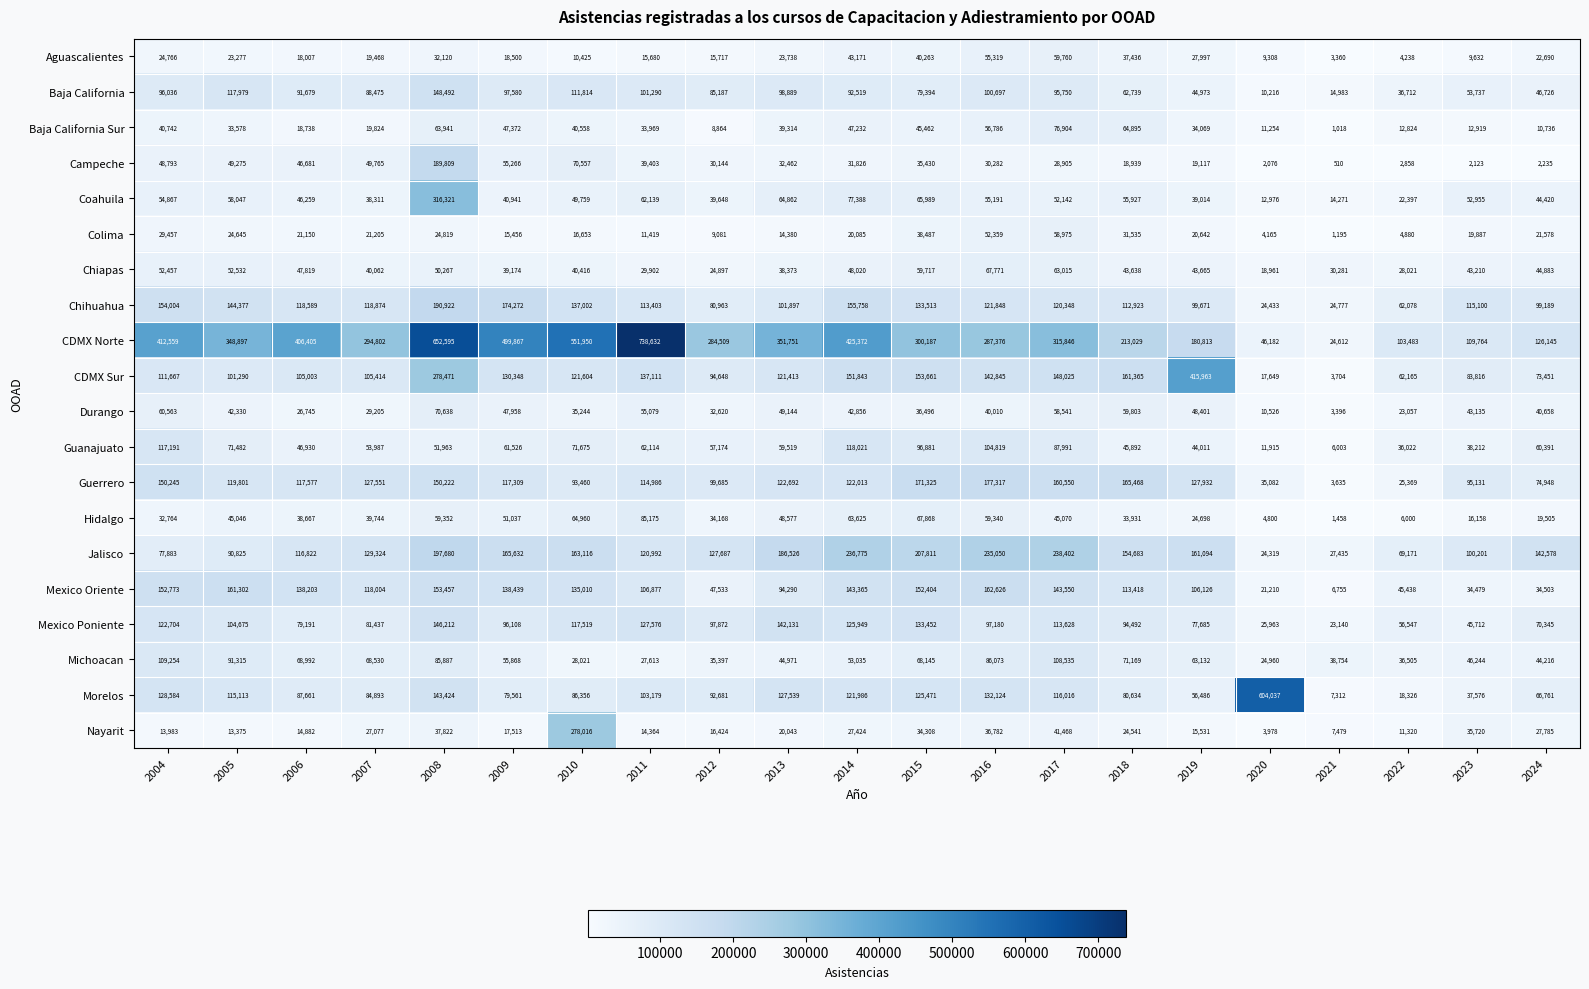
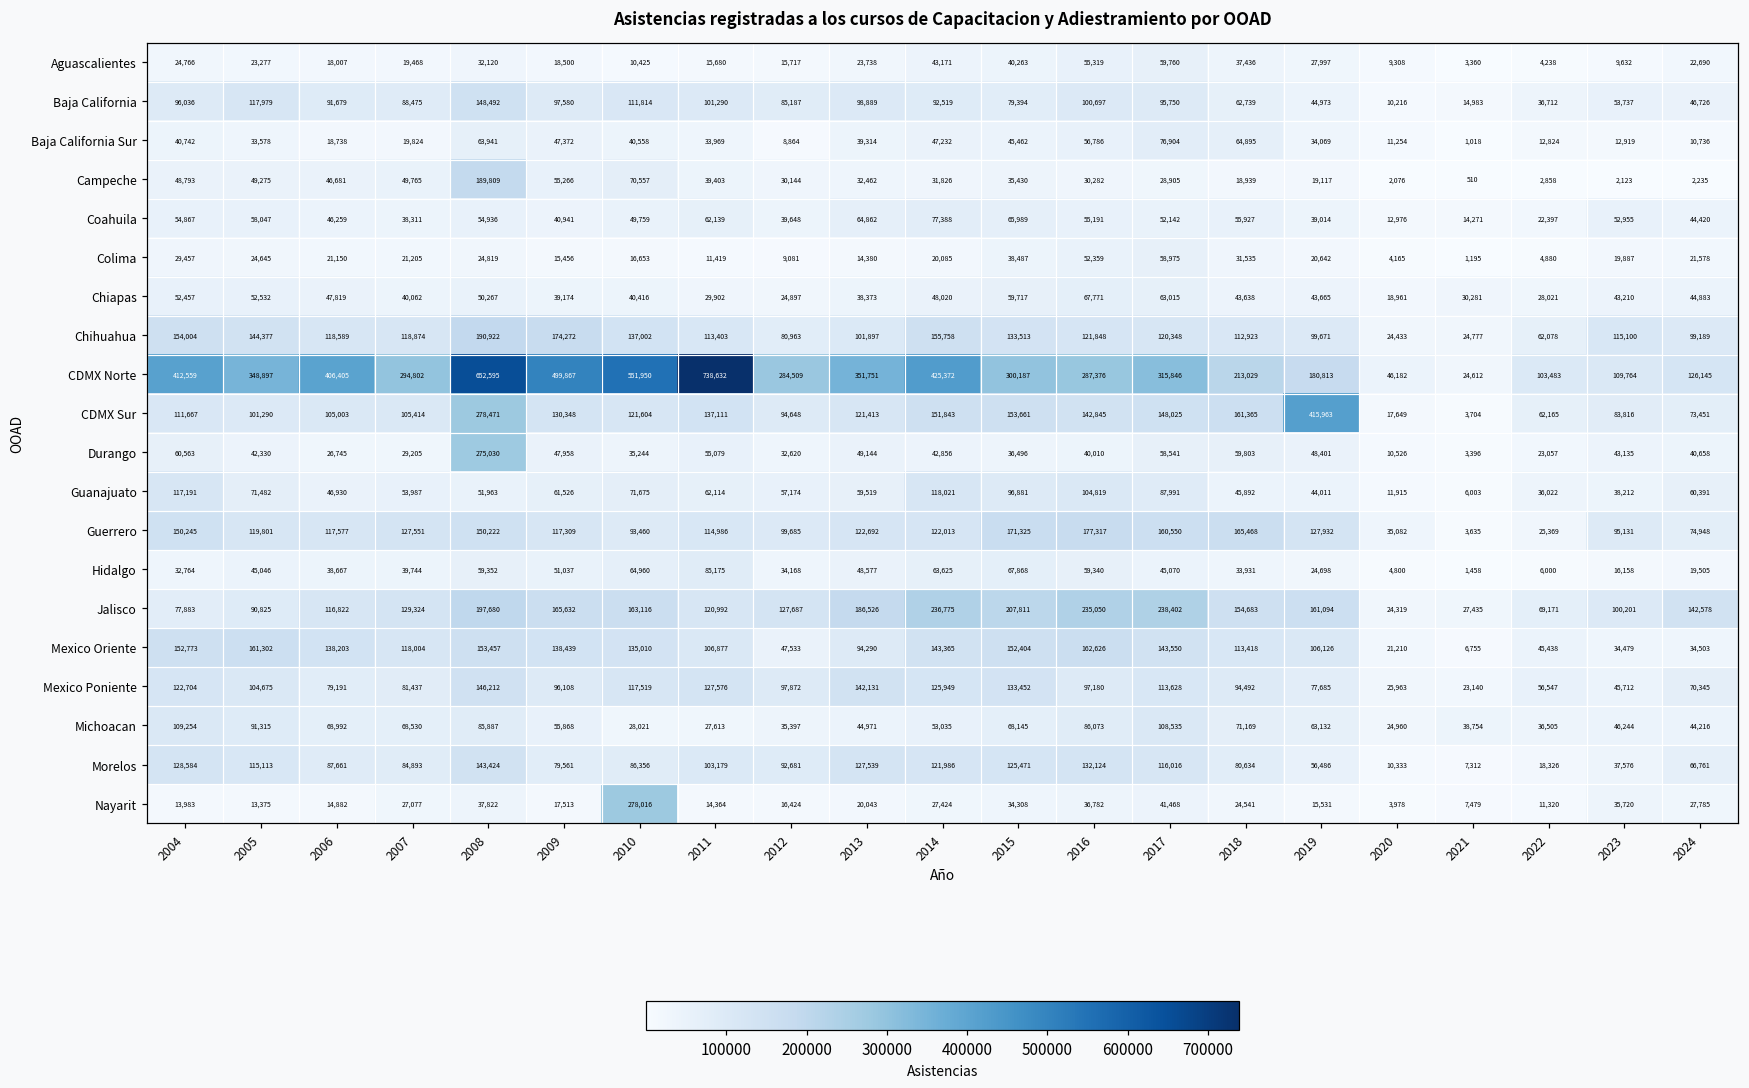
  {
    "Coahuila": {
      "2004": "54,867",
      "2005": "58,047",
      "2006": "46,259",
      "2007": "38,311",
-     "2008": "316,321",
+     "2008": "54,936",
      "2009": "40,941",
      "2010": "49,759",
      "2011": "62,139",
      "2012": "39,648",
      "2013": "64,862",
      "2014": "77,388",
      "2015": "65,989",
      "2016": "55,191",
      "2017": "52,142",
      "2018": "55,927",
      "2019": "39,014",
      "2020": "12,976",
      "2021": "14,271",
      "2022": "22,397",
      "2023": "52,955",
      "2024": "44,420"
    },
    "Durango": {
      "2004": "60,563",
      "2005": "42,330",
      "2006": "26,745",
      "2007": "29,205",
-     "2008": "70,638",
+     "2008": "275,030",
      "2009": "47,958",
      "2010": "35,244",
      "2011": "55,079",
      "2012": "32,620",
      "2013": "49,144",
      "2014": "42,856",
      "2015": "36,496",
      "2016": "40,010",
      "2017": "58,541",
      "2018": "59,803",
      "2019": "48,401",
      "2020": "10,526",
      "2021": "3,396",
      "2022": "23,057",
      "2023": "43,135",
      "2024": "40,658"
    },
    "Morelos": {
      "2004": "128,584",
      "2005": "115,113",
      "2006": "87,661",
      "2007": "84,893",
      "2008": "143,424",
      "2009": "79,561",
      "2010": "86,356",
      "2011": "103,179",
      "2012": "92,681",
      "2013": "127,539",
      "2014": "121,986",
      "2015": "125,471",
      "2016": "132,124",
      "2017": "116,016",
      "2018": "80,634",
      "2019": "56,486",
-     "2020": "604,037",
+     "2020": "10,333",
      "2021": "7,312",
      "2022": "18,326",
      "2023": "37,576",
      "2024": "66,761"
    }
  }
